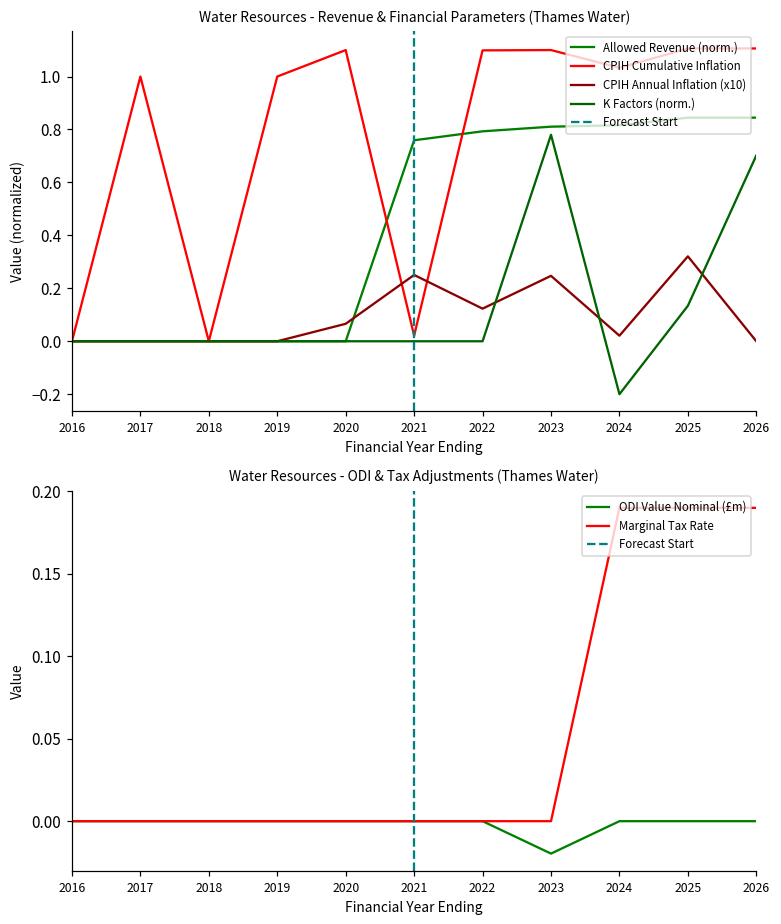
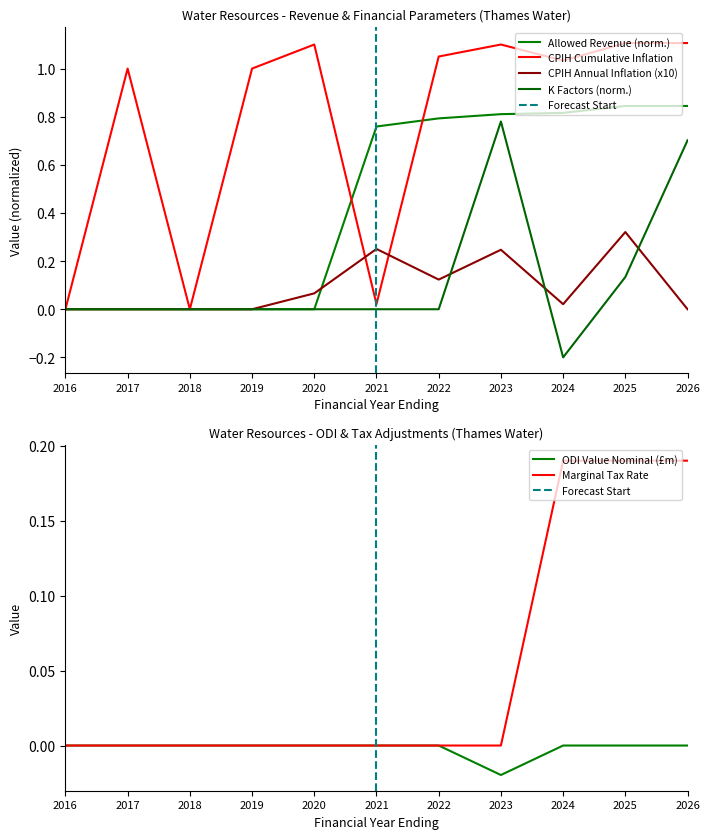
  {
    "Water Resources - Revenue & Financial Parameters (Thames Water)": {
      "CPIH Cumulative Inflation": {
        "2017": 1.00,
        "2019": 1.00,
        "2020": 1.10,
        "2021": 0.02,
-       "2022": 1.10,
+       "2022": 1.05,
        "2023": 1.10,
        "2026": 1.11
      },
      "CPIH Annual Inflation (x10)": {
        "2020": 0.07,
        "2021": 0.25,
        "2022": 0.12,
        "2023": 0.25,
        "2024": 0.02,
        "2025": 0.32,
        "2026": 0.00
      }
    },
    "Water Resources - ODI & Tax Adjustments (Thames Water)": {
      "ODI Value Nominal (£m)": {
        "2023": -0.020,
        "2024": 0.000,
        "2025": 0.000,
        "2026": 0.000
      },
      "Marginal Tax Rate": {
        "2023": 0.000,
        "2026": 0.190
      }
    }
  }
